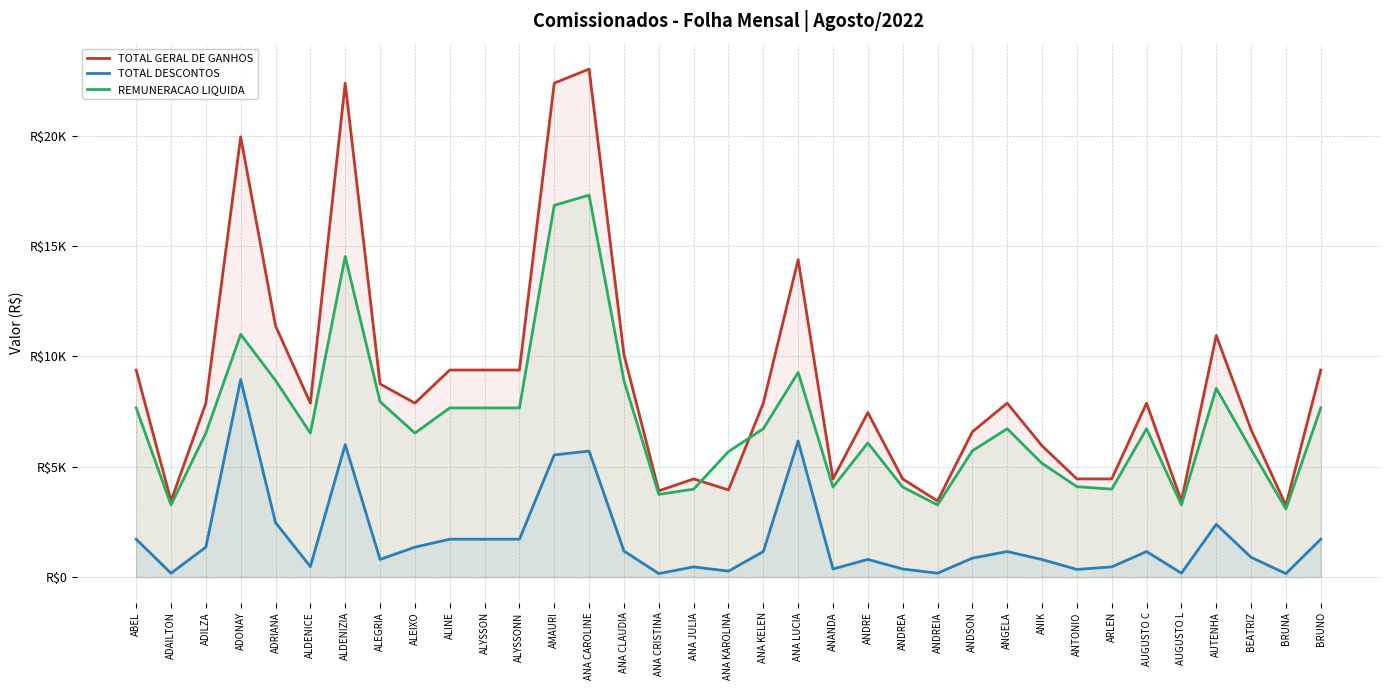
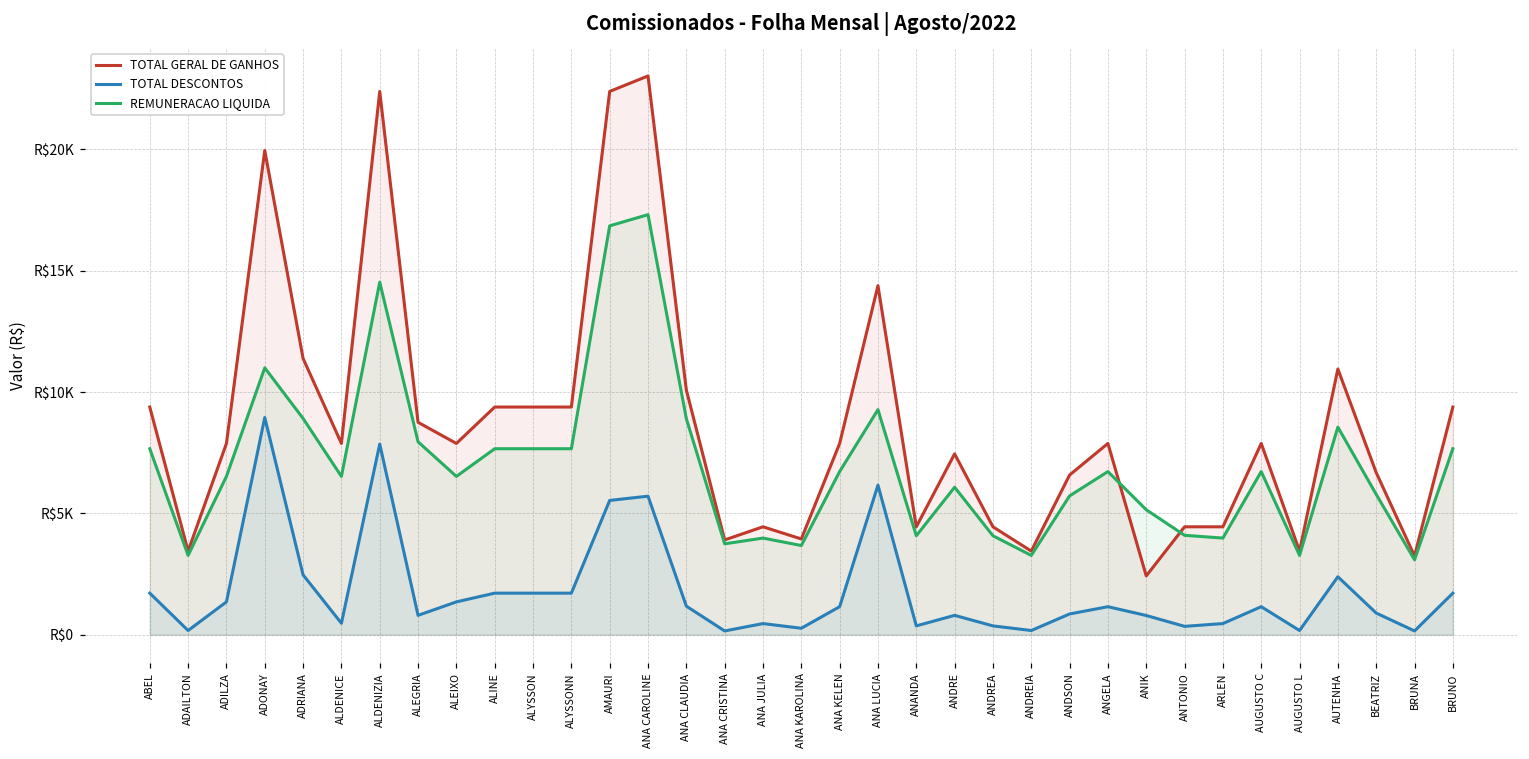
  {
    "TOTAL GERAL DE GANHOS": {
      "ABEL": "R$9400",
      "ADAILTON": "R$3400",
      "ADILZA": "R$7900",
      "ADONAY": "R$19900",
      "ADRIANA": "R$11400",
      "ALDENICE": "R$7900",
      "ALDENIZIA": "R$22400",
      "ALEGRIA": "R$8800",
      "ALEIXO": "R$7900",
      "ALINE": "R$9400",
      "ALYSSON": "R$9400",
      "ALYSSONN": "R$9400",
      "AMAURI": "R$22400",
      "ANA CAROLINE": "R$23000",
      "ANA CLAUDIA": "R$10100",
      "ANA CRISTINA": "R$3900",
      "ANA JULIA": "R$4400",
      "ANA KAROLINA": "R$3900",
      "ANA KELEN": "R$7900",
      "ANA LUCIA": "R$14400",
      "ANANDA": "R$4400",
      "ANDRE": "R$7500",
      "ANDREA": "R$4400",
      "ANDREIA": "R$3400",
      "ANDSON": "R$6600",
      "ANGELA": "R$7900",
-     "ANIK": "R$5900",
+     "ANIK": "R$2400",
      "ANTONIO": "R$4400",
      "ARLEN": "R$4400",
      "AUGUSTO C": "R$7900",
      "AUGUSTO L": "R$3400",
      "AUTENHA": "R$10900",
      "BEATRIZ": "R$6700",
      "BRUNA": "R$3200",
      "BRUNO": "R$9400"
    },
    "TOTAL DESCONTOS": {
      "ABEL": "R$1700",
      "ADAILTON": "R$200",
      "ADILZA": "R$1400",
      "ADONAY": "R$9000",
      "ADRIANA": "R$2500",
      "ALDENICE": "R$500",
-     "ALDENIZIA": "R$6000",
+     "ALDENIZIA": "R$7900",
      "ALEGRIA": "R$800",
      "ALEIXO": "R$1400",
      "ALINE": "R$1700",
      "ALYSSON": "R$1700",
      "ALYSSONN": "R$1700",
      "AMAURI": "R$5500",
      "ANA CAROLINE": "R$5700",
      "ANA CLAUDIA": "R$1200",
      "ANA CRISTINA": "R$200",
      "ANA JULIA": "R$500",
      "ANA KAROLINA": "R$300",
      "ANA KELEN": "R$1200",
      "ANA LUCIA": "R$6200",
      "ANANDA": "R$400",
      "ANDRE": "R$800",
      "ANDREA": "R$400",
      "ANDREIA": "R$200",
      "ANDSON": "R$900",
      "ANGELA": "R$1200",
      "ANIK": "R$800",
      "ANTONIO": "R$300",
      "ARLEN": "R$500",
      "AUGUSTO C": "R$1200",
      "AUGUSTO L": "R$200",
      "AUTENHA": "R$2400",
      "BEATRIZ": "R$900",
      "BRUNA": "R$200",
      "BRUNO": "R$1700"
    },
    "REMUNERACAO LIQUIDA": {
      "ABEL": "R$7700",
      "ADAILTON": "R$3300",
      "ADILZA": "R$6500",
      "ADONAY": "R$11000",
      "ADRIANA": "R$8900",
      "ALDENICE": "R$6500",
      "ALDENIZIA": "R$14500",
      "ALEGRIA": "R$8000",
      "ALEIXO": "R$6500",
      "ALINE": "R$7700",
      "ALYSSON": "R$7700",
      "ALYSSONN": "R$7700",
      "AMAURI": "R$16800",
      "ANA CAROLINE": "R$17300",
      "ANA CLAUDIA": "R$8900",
      "ANA CRISTINA": "R$3700",
      "ANA JULIA": "R$4000",
-     "ANA KAROLINA": "R$5700",
+     "ANA KAROLINA": "R$3700",
      "ANA KELEN": "R$6700",
      "ANA LUCIA": "R$9300",
      "ANANDA": "R$4100",
      "ANDRE": "R$6100",
      "ANDREA": "R$4100",
      "ANDREIA": "R$3300",
      "ANDSON": "R$5700",
      "ANGELA": "R$6700",
      "ANIK": "R$5200",
      "ANTONIO": "R$4100",
      "ARLEN": "R$4000",
      "AUGUSTO C": "R$6700",
      "AUGUSTO L": "R$3300",
      "AUTENHA": "R$8600",
      "BEATRIZ": "R$5800",
      "BRUNA": "R$3100",
      "BRUNO": "R$7700"
    }
  }
